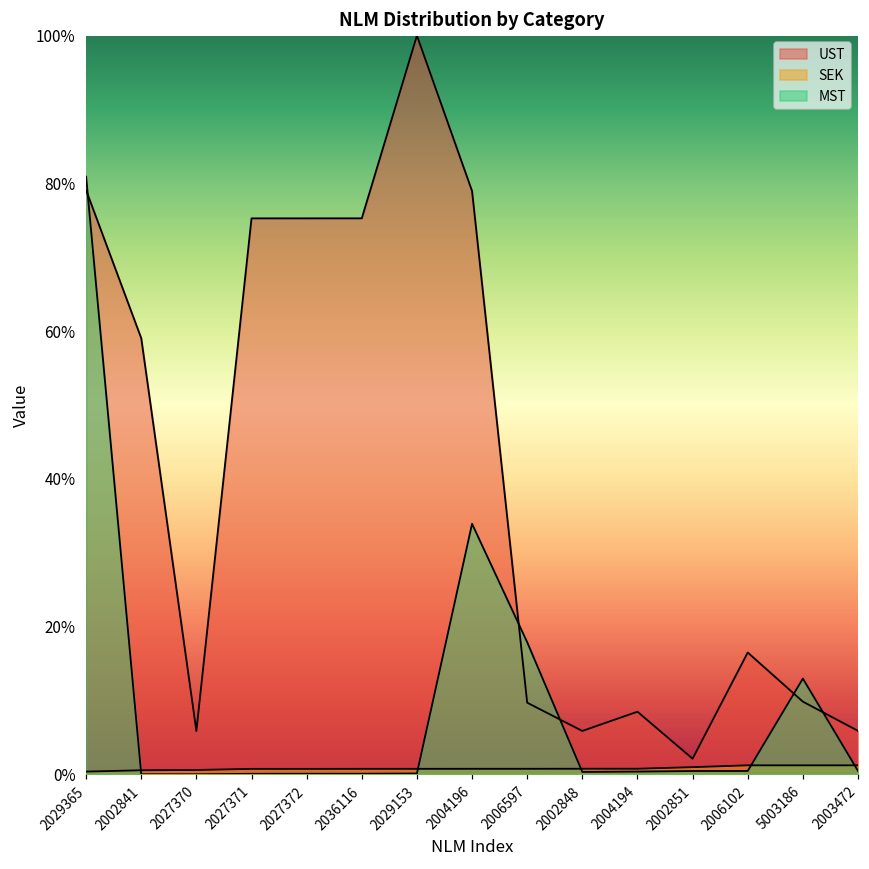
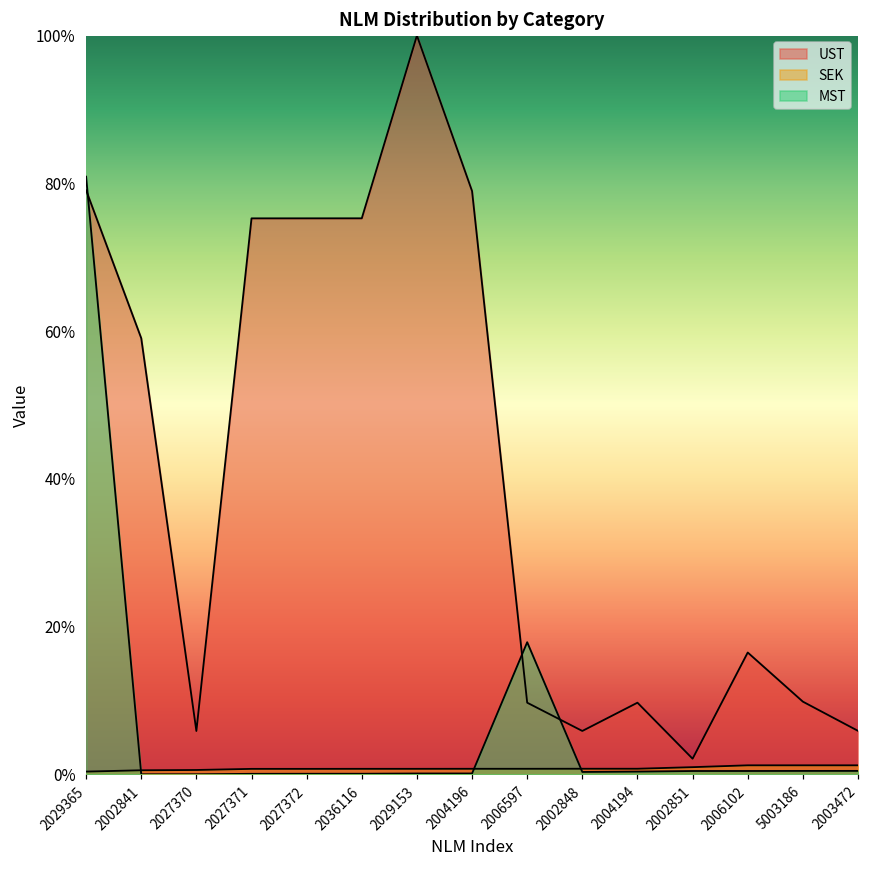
  {
    "UST": {
      "2029365": "79%",
      "2002841": "59%",
      "2027370": "6%",
      "2027371": "75%",
      "2027372": "75%",
      "2036116": "75%",
      "2029153": "100%",
      "2004196": "79%",
      "2006597": "10%",
      "2002848": "6%",
-     "2004194": "8%",
+     "2004194": "10%",
      "2002851": "2%",
      "2006102": "16%",
      "5003186": "10%",
      "2003472": "6%"
    },
    "SEK": {
      "2029365": "0%",
      "2002841": "1%",
      "2027370": "1%",
      "2027371": "1%",
      "2027372": "1%",
      "2036116": "1%",
      "2029153": "1%",
      "2004196": "1%",
      "2006597": "1%",
      "2002848": "1%",
      "2002851": "1%",
      "2006102": "1%",
      "5003186": "1%",
      "2003472": "1%"
    },
    "MST": {
      "2029365": "81%",
      "2002841": "0%",
      "2027370": "0%",
      "2027371": "0%",
      "2027372": "0%",
      "2036116": "0%",
      "2029153": "0%",
-     "2004196": "34%",
+     "2004196": "0%",
      "2006597": "18%",
      "2002848": "0%",
      "2002851": "0%",
      "2006102": "0%",
-     "5003186": "13%",
+     "5003186": "0%",
      "2003472": "0%"
    }
  }
